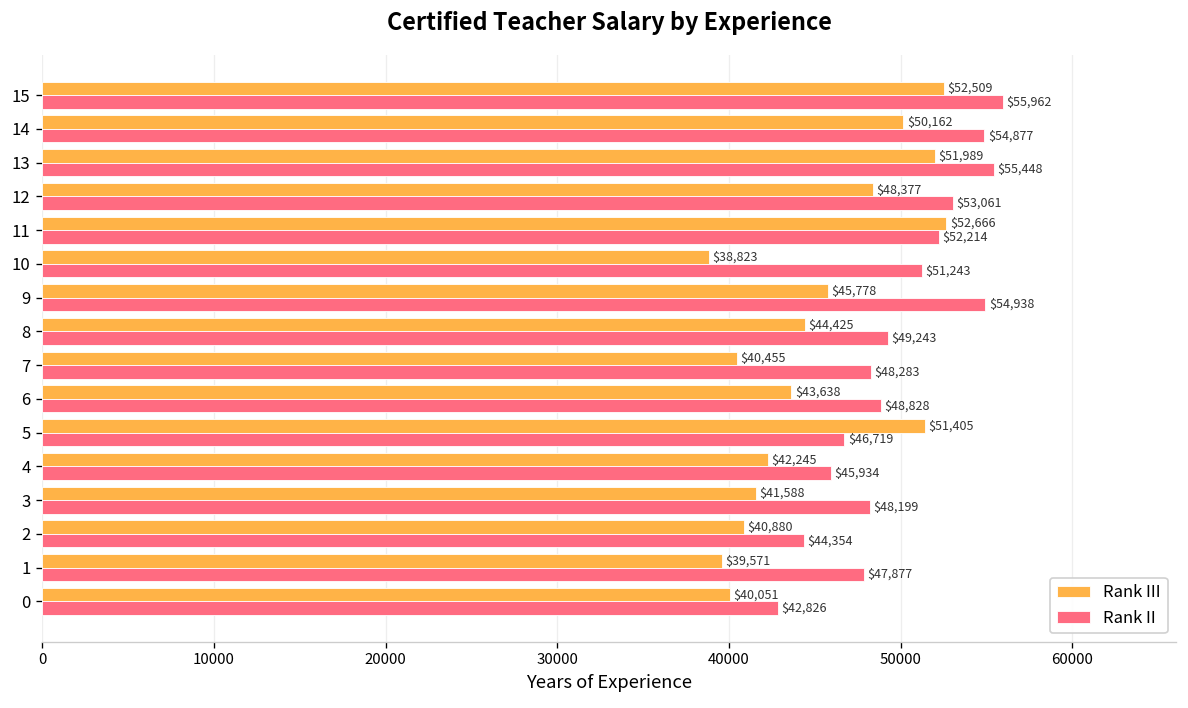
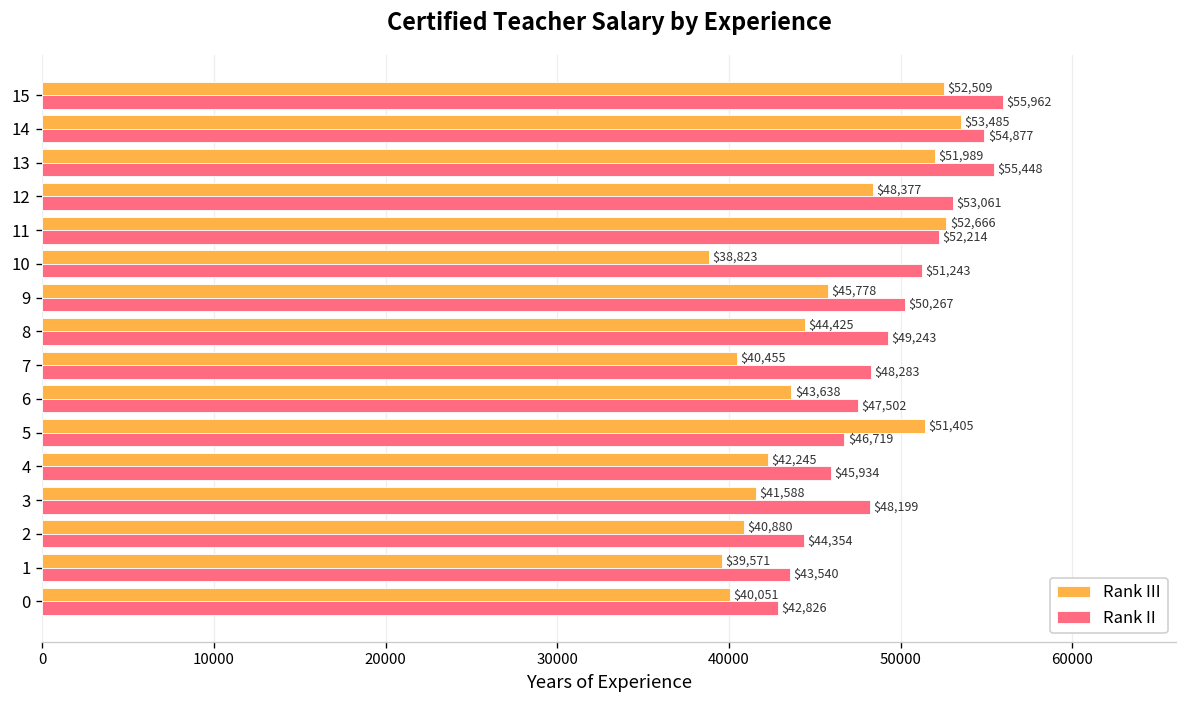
  {
    "Rank III": {
      "15": "$52,509",
-     "14": "$50,162",
+     "14": "$53,485",
      "13": "$51,989",
      "12": "$48,377",
      "11": "$52,666",
      "10": "$38,823",
      "9": "$45,778",
      "8": "$44,425",
      "7": "$40,455",
      "6": "$43,638",
      "5": "$51,405",
      "4": "$42,245",
      "3": "$41,588",
      "2": "$40,880",
      "1": "$39,571",
      "0": "$40,051"
    },
    "Rank II": {
      "15": "$55,962",
      "14": "$54,877",
      "13": "$55,448",
      "12": "$53,061",
      "11": "$52,214",
      "10": "$51,243",
-     "9": "$54,938",
+     "9": "$50,267",
      "8": "$49,243",
      "7": "$48,283",
-     "6": "$48,828",
+     "6": "$47,502",
      "5": "$46,719",
      "4": "$45,934",
      "3": "$48,199",
      "2": "$44,354",
-     "1": "$47,877",
+     "1": "$43,540",
      "0": "$42,826"
    }
  }
